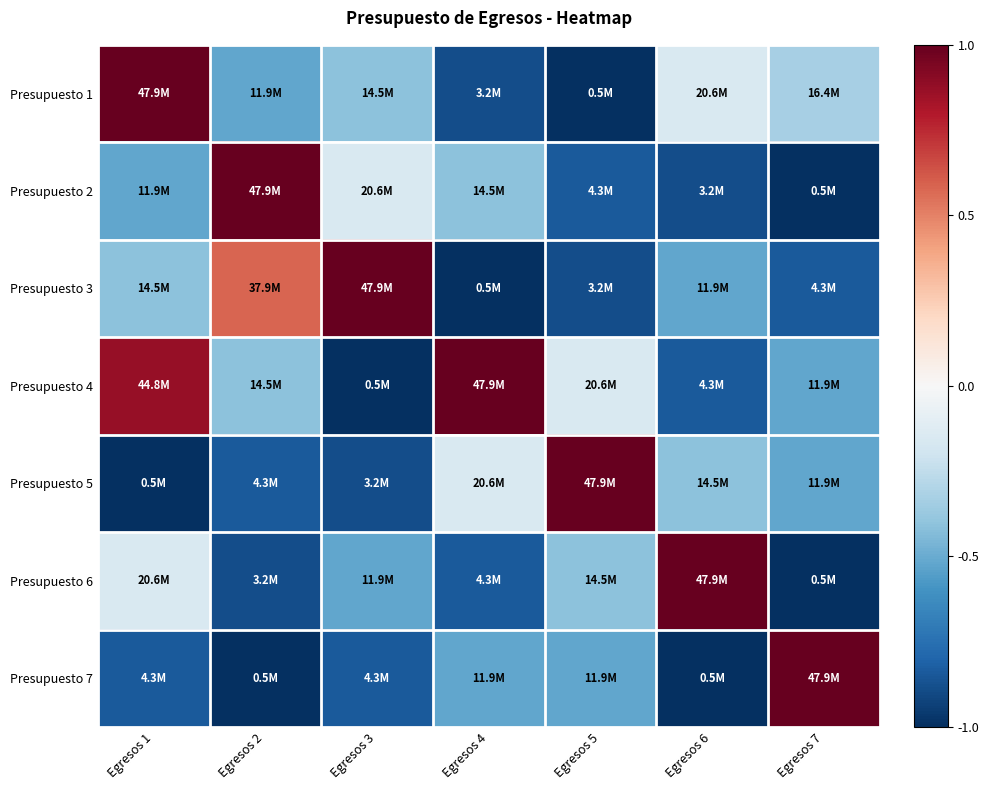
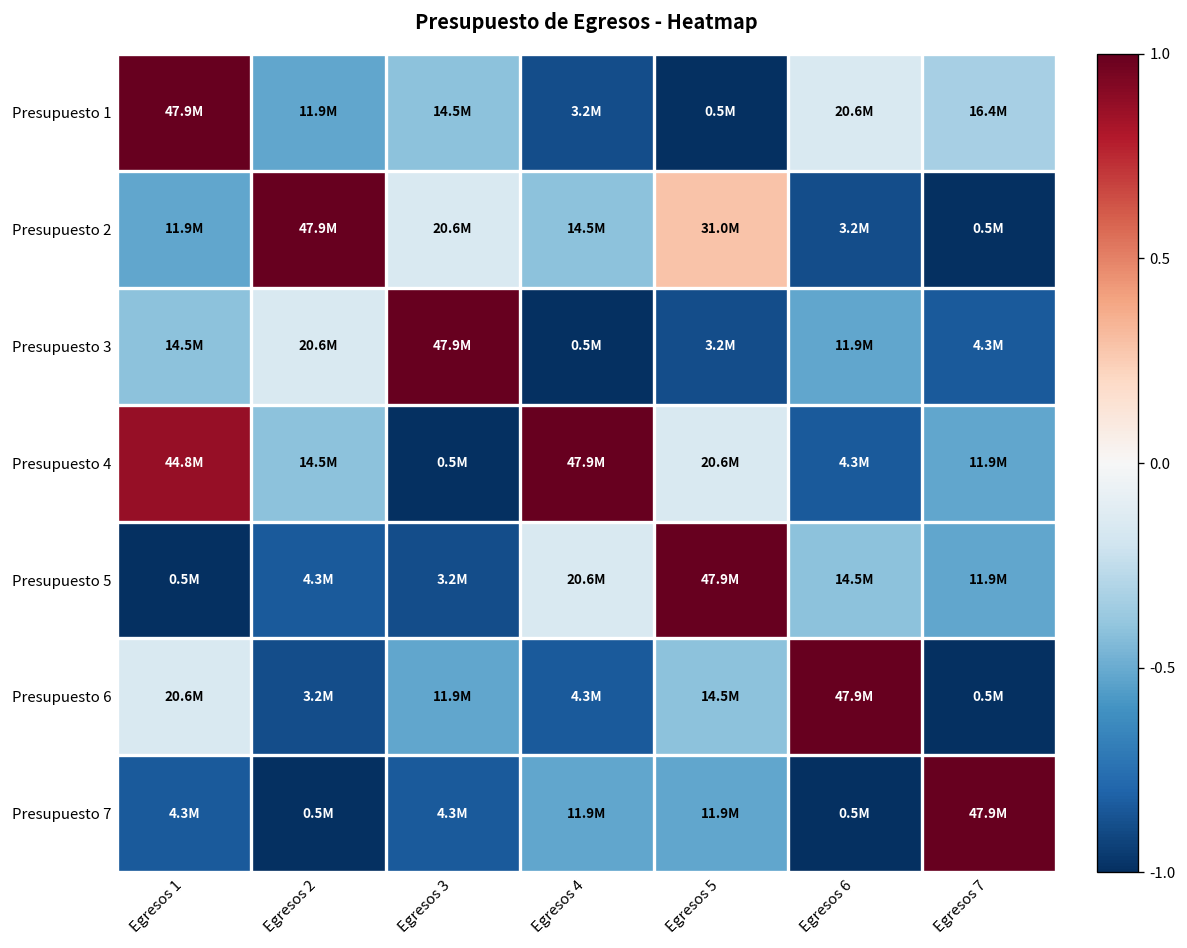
  {
    "Presupuesto 1": {
      "Egresos 1": "47.9M",
      "Egresos 2": "11.9M",
      "Egresos 3": "14.5M",
      "Egresos 4": "3.2M",
      "Egresos 5": "0.5M",
      "Egresos 6": "20.6M",
      "Egresos 7": "16.4M"
    },
    "Presupuesto 2": {
      "Egresos 1": "11.9M",
      "Egresos 2": "47.9M",
      "Egresos 3": "20.6M",
      "Egresos 4": "14.5M",
-     "Egresos 5": "4.3M",
+     "Egresos 5": "31.0M",
      "Egresos 6": "3.2M",
      "Egresos 7": "0.5M"
    },
    "Presupuesto 3": {
      "Egresos 1": "14.5M",
-     "Egresos 2": "37.9M",
+     "Egresos 2": "20.6M",
      "Egresos 3": "47.9M",
      "Egresos 4": "0.5M",
      "Egresos 5": "3.2M",
      "Egresos 6": "11.9M",
      "Egresos 7": "4.3M"
    },
    "Presupuesto 4": {
      "Egresos 1": "44.8M",
      "Egresos 2": "14.5M",
      "Egresos 3": "0.5M",
      "Egresos 4": "47.9M",
      "Egresos 5": "20.6M",
      "Egresos 6": "4.3M",
      "Egresos 7": "11.9M"
    },
    "Presupuesto 5": {
      "Egresos 1": "0.5M",
      "Egresos 2": "4.3M",
      "Egresos 3": "3.2M",
      "Egresos 4": "20.6M",
      "Egresos 5": "47.9M",
      "Egresos 6": "14.5M",
      "Egresos 7": "11.9M"
    },
    "Presupuesto 6": {
      "Egresos 1": "20.6M",
      "Egresos 2": "3.2M",
      "Egresos 3": "11.9M",
      "Egresos 4": "4.3M",
      "Egresos 5": "14.5M",
      "Egresos 6": "47.9M",
      "Egresos 7": "0.5M"
    },
    "Presupuesto 7": {
      "Egresos 1": "4.3M",
      "Egresos 2": "0.5M",
      "Egresos 3": "4.3M",
      "Egresos 4": "11.9M",
      "Egresos 5": "11.9M",
      "Egresos 6": "0.5M",
      "Egresos 7": "47.9M"
    }
  }
